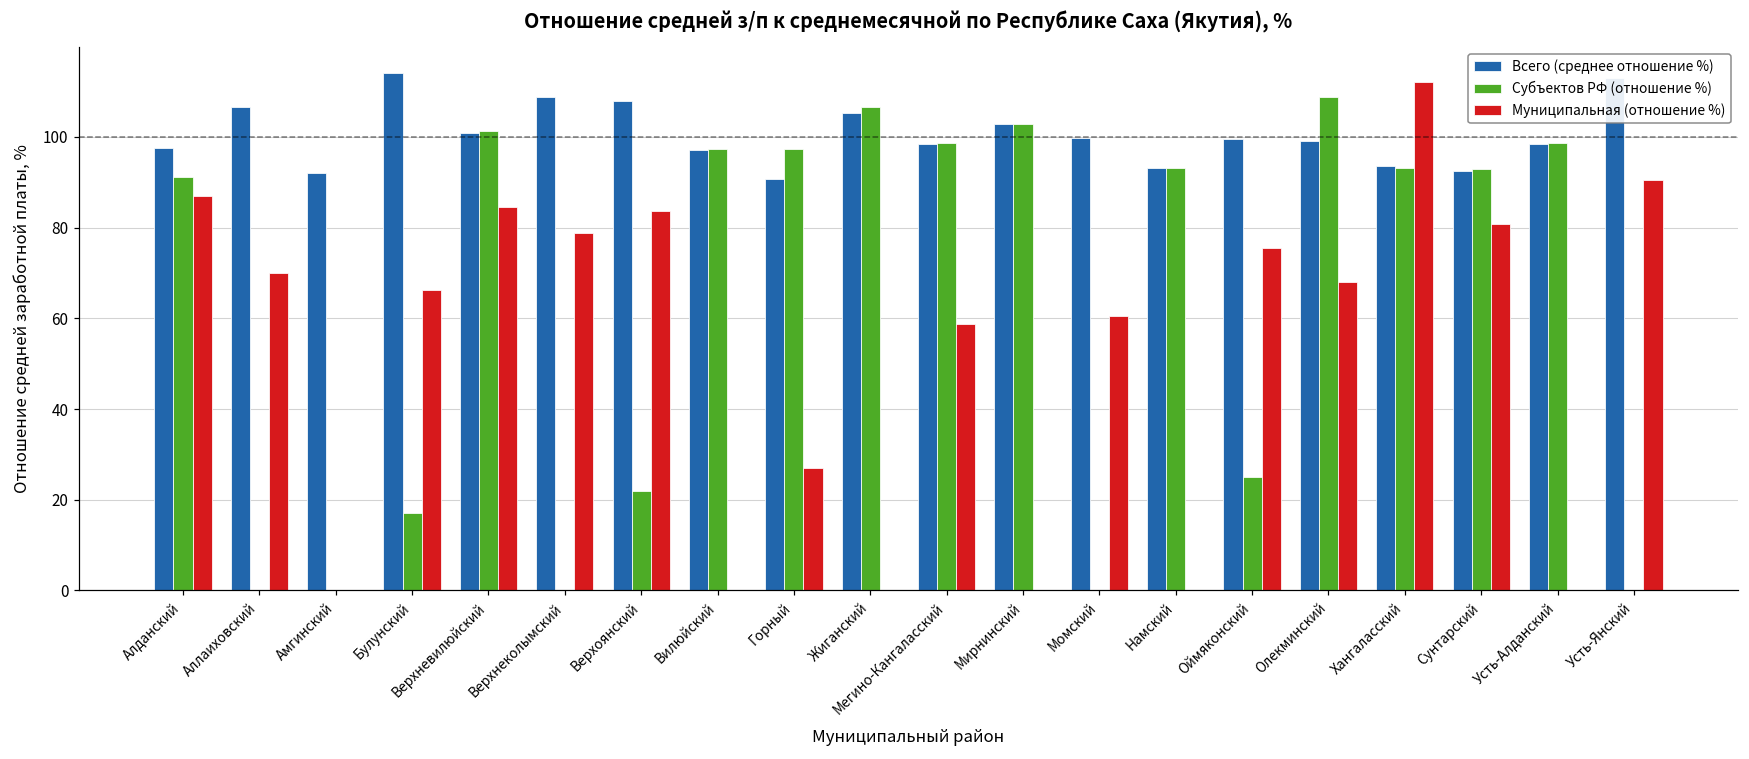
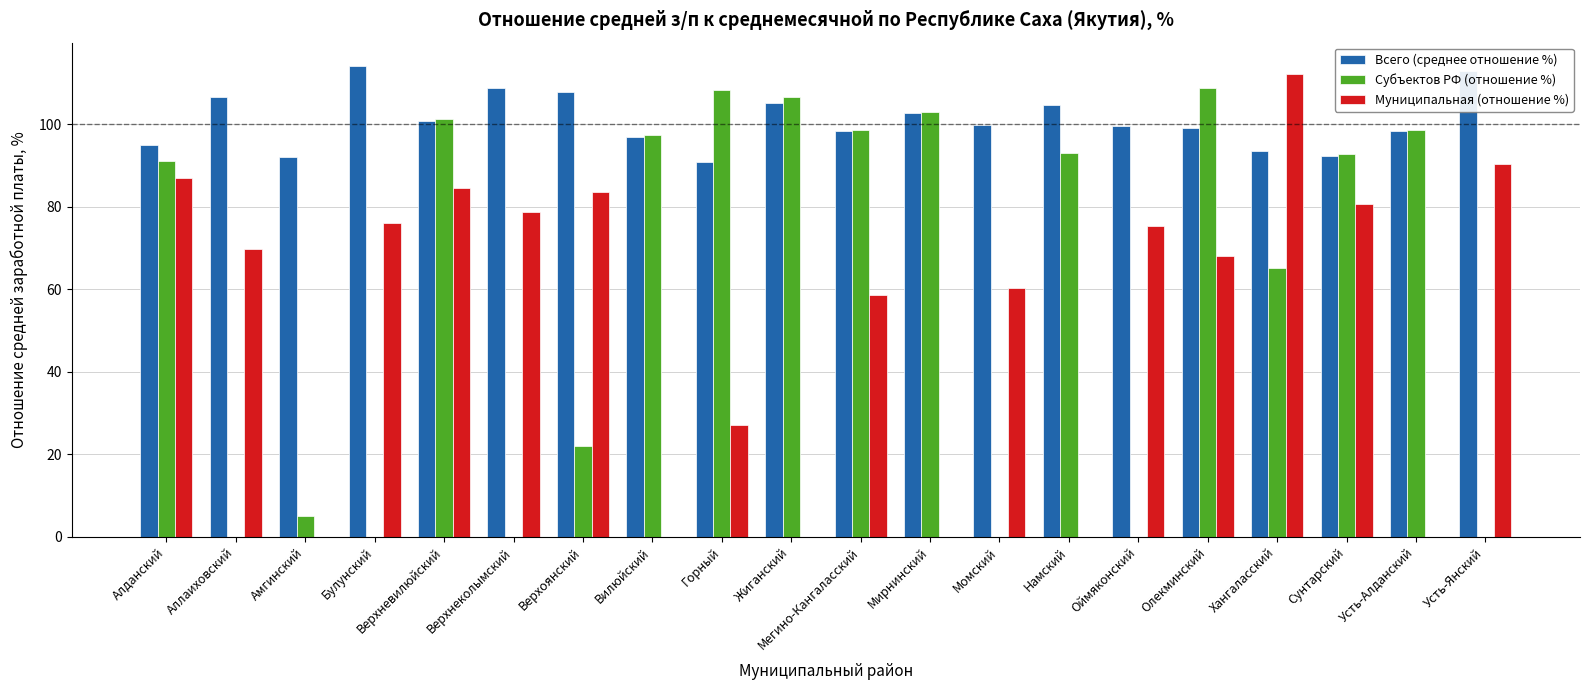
  {
    "Всего (среднее отношение %)": {
-     "Алданский": 98,
+     "Алданский": 95,
      "Аллаиховский": 107,
      "Амгинский": 92,
      "Булунский": 114,
      "Верхневилюйский": 101,
      "Верхнеколымский": 109,
      "Верхоянский": 108,
      "Вилюйский": 97,
      "Горный": 91,
      "Жиганский": 105,
      "Мегино-Кангаласский": 98,
      "Мирнинский": 103,
      "Момский": 100,
-     "Намский": 93,
+     "Намский": 105,
      "Оймяконский": 100,
      "Олекминский": 99,
      "Хангаласский": 94,
      "Сунтарский": 92,
      "Усть-Алданский": 99
    },
    "Субъектов РФ (отношение %)": {
      "Алданский": 91,
      "Аллаиховский": 0,
-     "Амгинский": 0,
-     "Булунский": 17,
+     "Амгинский": 5,
+     "Булунский": 0,
      "Верхневилюйский": 101,
      "Верхнеколымский": 0,
      "Верхоянский": 22,
      "Вилюйский": 97,
-     "Горный": 97,
+     "Горный": 108,
      "Жиганский": 107,
      "Мегино-Кангаласский": 99,
      "Мирнинский": 103,
      "Момский": 0,
      "Намский": 93,
-     "Оймяконский": 25,
+     "Оймяконский": 0,
      "Олекминский": 109,
-     "Хангаласский": 93,
+     "Хангаласский": 65,
      "Сунтарский": 93,
      "Усть-Алданский": 99,
      "Усть-Янский": 0
    },
    "Муниципальная (отношение %)": {
      "Алданский": 87,
      "Аллаиховский": 70,
      "Амгинский": 0,
-     "Булунский": 66,
+     "Булунский": 76,
      "Верхневилюйский": 85,
      "Верхнеколымский": 79,
      "Верхоянский": 84,
      "Вилюйский": 0,
      "Горный": 27,
      "Жиганский": 0,
      "Мегино-Кангаласский": 59,
      "Мирнинский": 0,
      "Момский": 60,
      "Намский": 0,
      "Оймяконский": 75,
      "Олекминский": 68,
      "Хангаласский": 112,
      "Сунтарский": 81,
      "Усть-Алданский": 0,
      "Усть-Янский": 90
    }
  }
